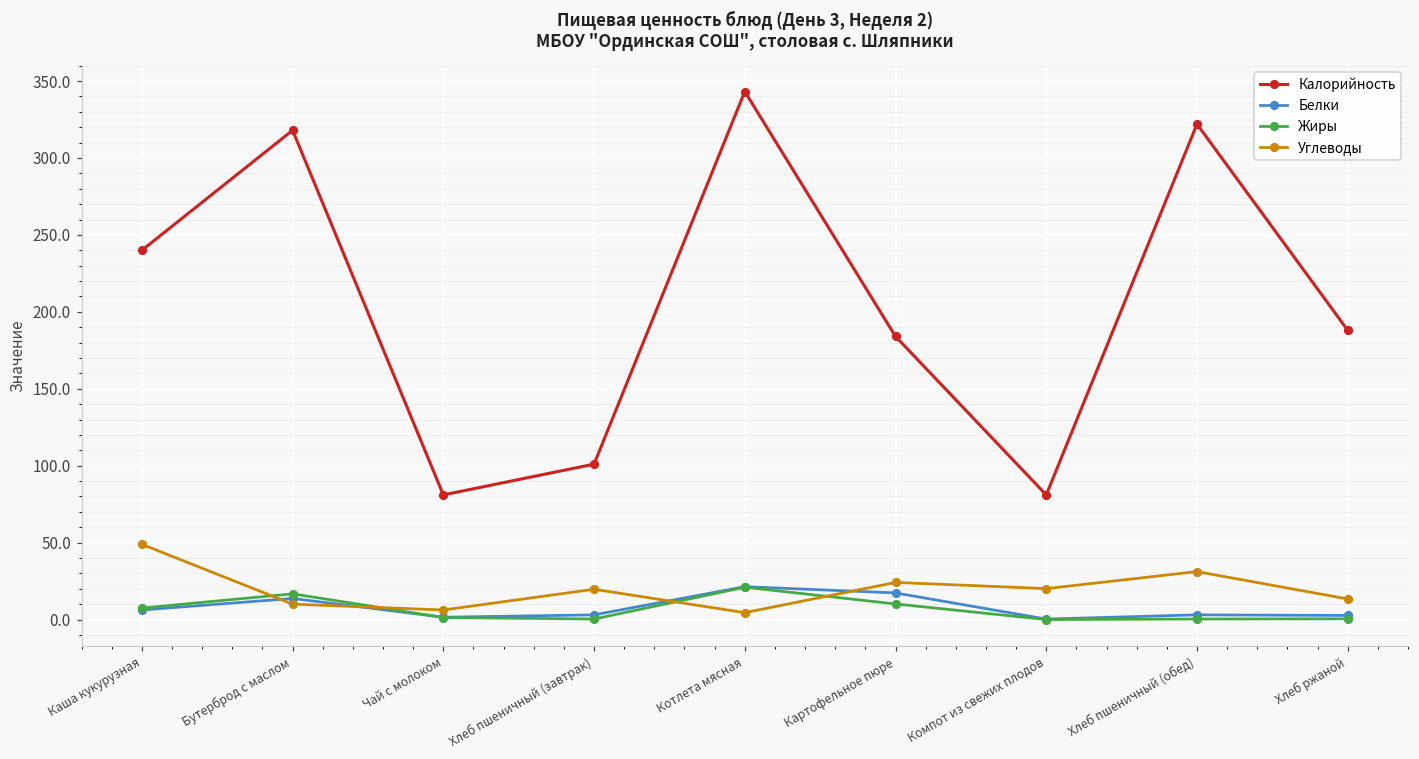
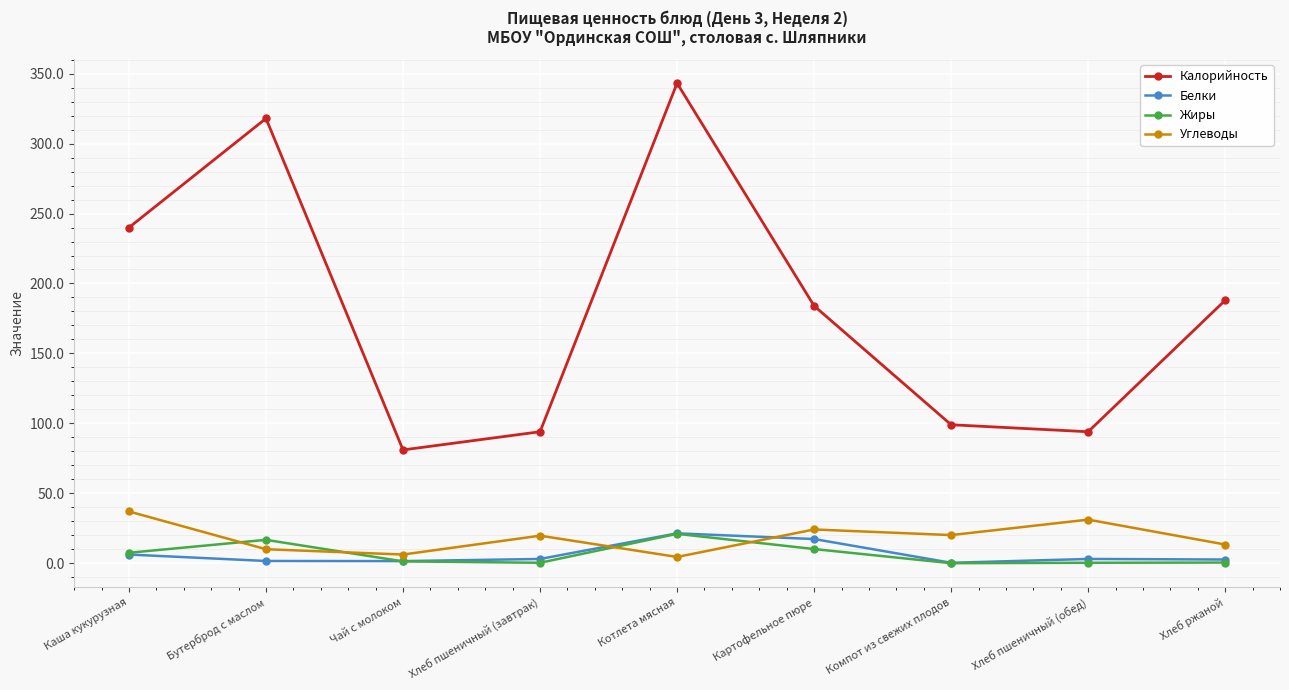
  {
    "Калорийность": {
      "Каша кукурузная": 240,
      "Бутерброд с маслом": 318,
      "Чай с молоком": 81,
-     "Хлеб пшеничный (завтрак)": 101,
+     "Хлеб пшеничный (завтрак)": 94,
      "Котлета мясная": 343,
      "Картофельное пюре": 184,
-     "Компот из свежих плодов": 81,
-     "Хлеб пшеничный (обед)": 322,
+     "Компот из свежих плодов": 99,
+     "Хлеб пшеничный (обед)": 94,
      "Хлеб ржаной": 188
    },
    "Белки": {
-     "Бутерброд с маслом": 14,
+     "Бутерброд с маслом": 2,
      "Хлеб пшеничный (завтрак)": 3,
      "Картофельное пюре": 17,
      "Хлеб пшеничный (обед)": 3,
      "Хлеб ржаной": 3
    },
    "Жиры": {
      "Бутерброд с маслом": 17,
      "Хлеб пшеничный (завтрак)": 0,
      "Картофельное пюре": 10,
      "Хлеб пшеничный (обед)": 0,
      "Хлеб ржаной": 0
    },
    "Углеводы": {
-     "Каша кукурузная": 49,
+     "Каша кукурузная": 37,
      "Бутерброд с маслом": 10,
      "Чай с молоком": 6,
      "Хлеб пшеничный (завтрак)": 20,
      "Котлета мясная": 4,
      "Картофельное пюре": 24,
      "Компот из свежих плодов": 20,
      "Хлеб пшеничный (обед)": 31,
      "Хлеб ржаной": 13
    }
  }
